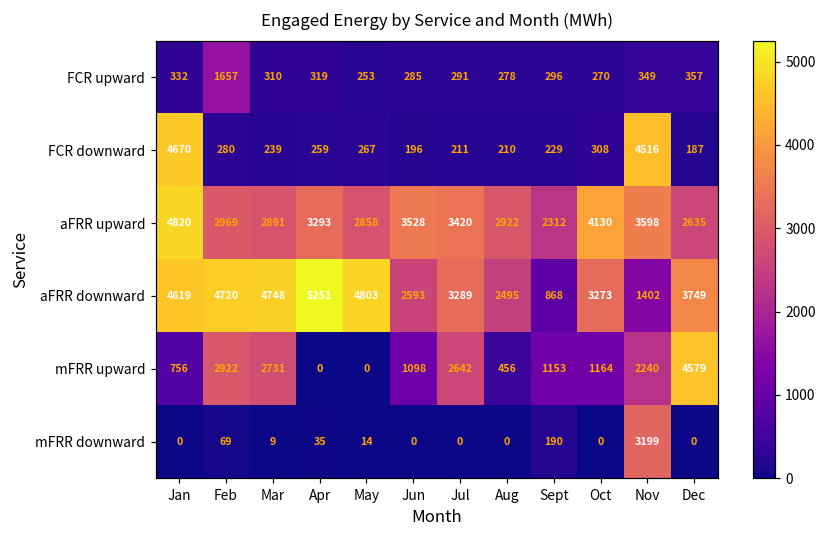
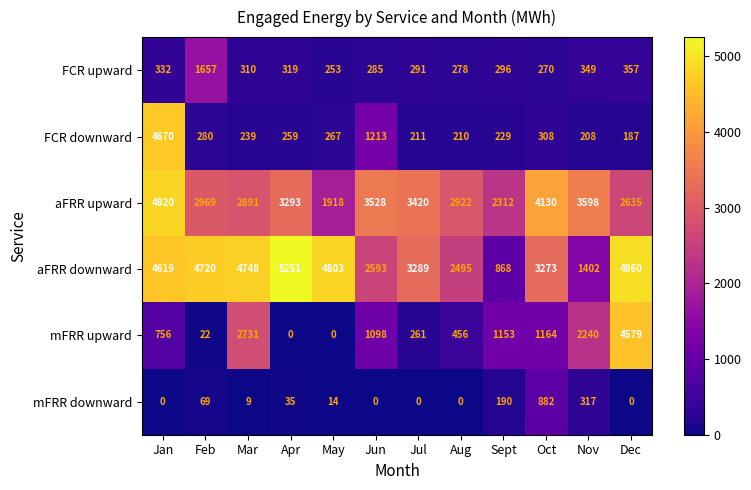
  {
    "FCR upward": {
      "Jan": 332,
      "Feb": 1657,
      "Mar": 310,
      "Apr": 319,
      "May": 253,
      "Jun": 285,
      "Jul": 291,
      "Aug": 278,
      "Sept": 296,
      "Oct": 270,
      "Nov": 349,
      "Dec": 357
    },
    "FCR downward": {
      "Jan": 4670,
      "Feb": 280,
      "Mar": 239,
      "Apr": 259,
      "May": 267,
-     "Jun": 196,
+     "Jun": 1213,
      "Jul": 211,
      "Aug": 210,
      "Sept": 229,
      "Oct": 308,
-     "Nov": 4516,
+     "Nov": 208,
      "Dec": 187
    },
    "aFRR upward": {
      "Jan": 4820,
      "Feb": 2969,
      "Mar": 2891,
      "Apr": 3293,
-     "May": 2858,
+     "May": 1918,
      "Jun": 3528,
      "Jul": 3420,
      "Aug": 2922,
      "Sept": 2312,
      "Oct": 4130,
      "Nov": 3598,
      "Dec": 2635
    },
    "aFRR downward": {
      "Jan": 4619,
      "Feb": 4720,
      "Mar": 4748,
      "Apr": 5251,
      "May": 4803,
      "Jun": 2593,
      "Jul": 3289,
      "Aug": 2495,
      "Sept": 868,
      "Oct": 3273,
      "Nov": 1402,
-     "Dec": 3749
+     "Dec": 4960
    },
    "mFRR upward": {
      "Jan": 756,
-     "Feb": 2922,
+     "Feb": 22,
      "Mar": 2731,
      "Apr": 0,
      "May": 0,
      "Jun": 1098,
-     "Jul": 2642,
+     "Jul": 261,
      "Aug": 456,
      "Sept": 1153,
      "Oct": 1164,
      "Nov": 2240,
      "Dec": 4579
    },
    "mFRR downward": {
      "Jan": 0,
      "Feb": 69,
      "Mar": 9,
      "Apr": 35,
      "May": 14,
      "Jun": 0,
      "Jul": 0,
      "Aug": 0,
      "Sept": 190,
-     "Oct": 0,
-     "Nov": 3199,
+     "Oct": 882,
+     "Nov": 317,
      "Dec": 0
    }
  }
